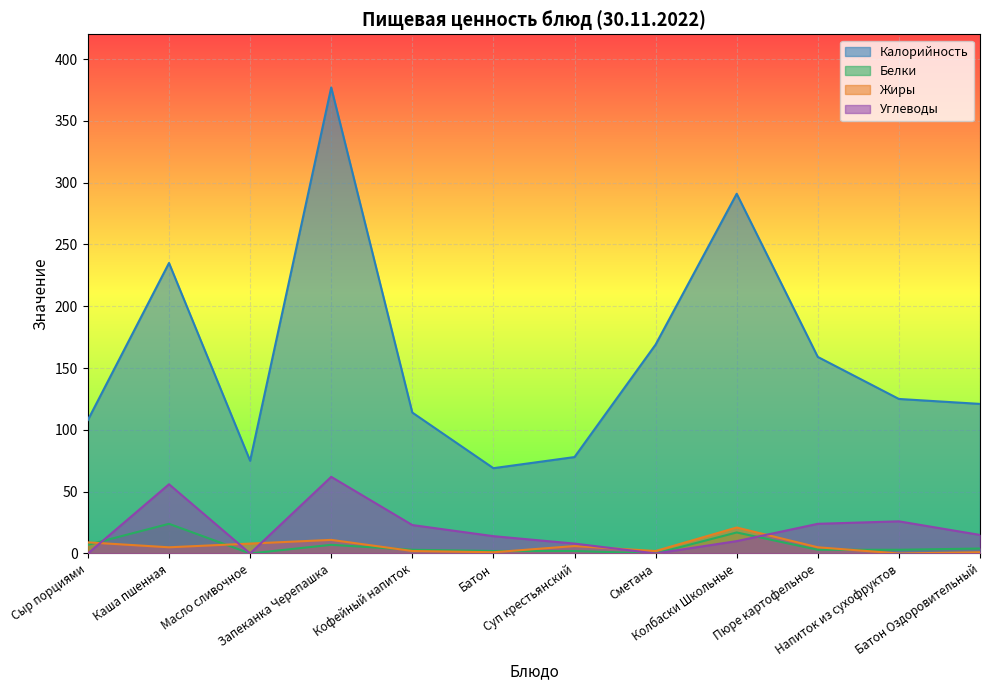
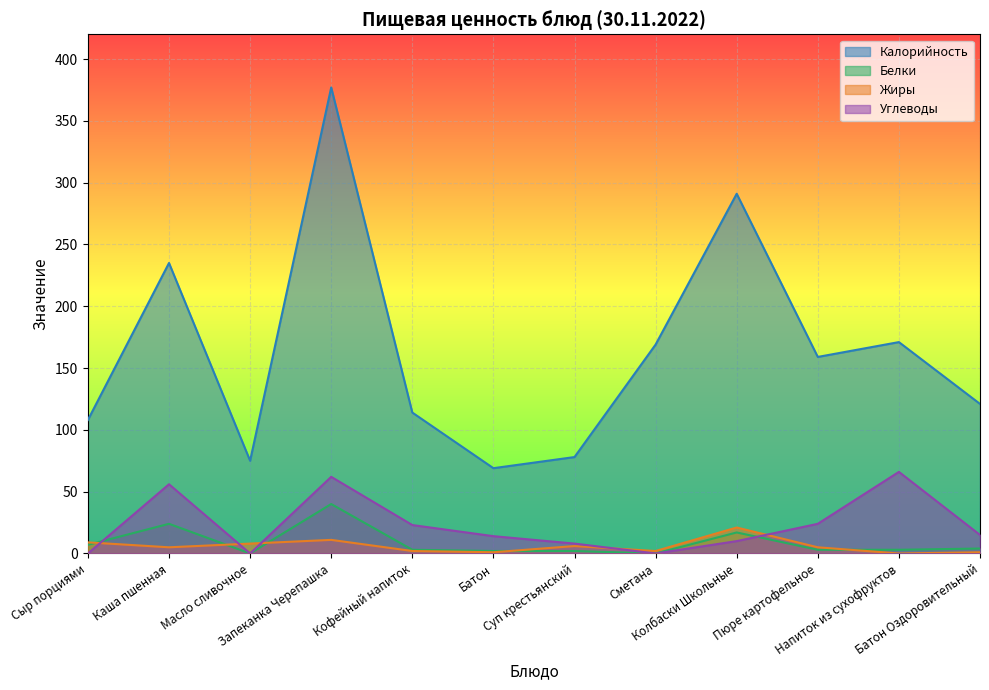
  {
    "Калорийность": {
      "Сыр порциями": 108,
      "Каша пшенная": 235,
      "Масло сливочное": 75,
      "Запеканка Черепашка": 377,
      "Кофейный напиток": 114,
      "Батон": 69,
      "Суп крестьянский": 78,
      "Сметана": 169,
      "Колбаски Школьные": 291,
      "Пюре картофельное": 159,
-     "Напиток из сухофруктов": 125,
+     "Напиток из сухофруктов": 171,
      "Батон Оздоровительный": 121
    },
    "Белки": {
      "Каша пшенная": 24,
-     "Запеканка Черепашка": 7,
+     "Запеканка Черепашка": 40,
      "Суп крестьянский": 2,
      "Колбаски Школьные": 17,
      "Напиток из сухофруктов": 3,
      "Батон Оздоровительный": 4
    },
    "Жиры": {
      "Каша пшенная": 5,
      "Масло сливочное": 8,
      "Запеканка Черепашка": 11,
      "Колбаски Школьные": 21,
      "Напиток из сухофруктов": 0,
      "Батон Оздоровительный": 1
    },
    "Углеводы": {
      "Сыр порциями": 0,
      "Каша пшенная": 56,
      "Запеканка Черепашка": 62,
      "Кофейный напиток": 23,
      "Батон": 14,
      "Колбаски Школьные": 10,
      "Пюре картофельное": 24,
-     "Напиток из сухофруктов": 26,
+     "Напиток из сухофруктов": 66,
      "Батон Оздоровительный": 15
    }
  }
